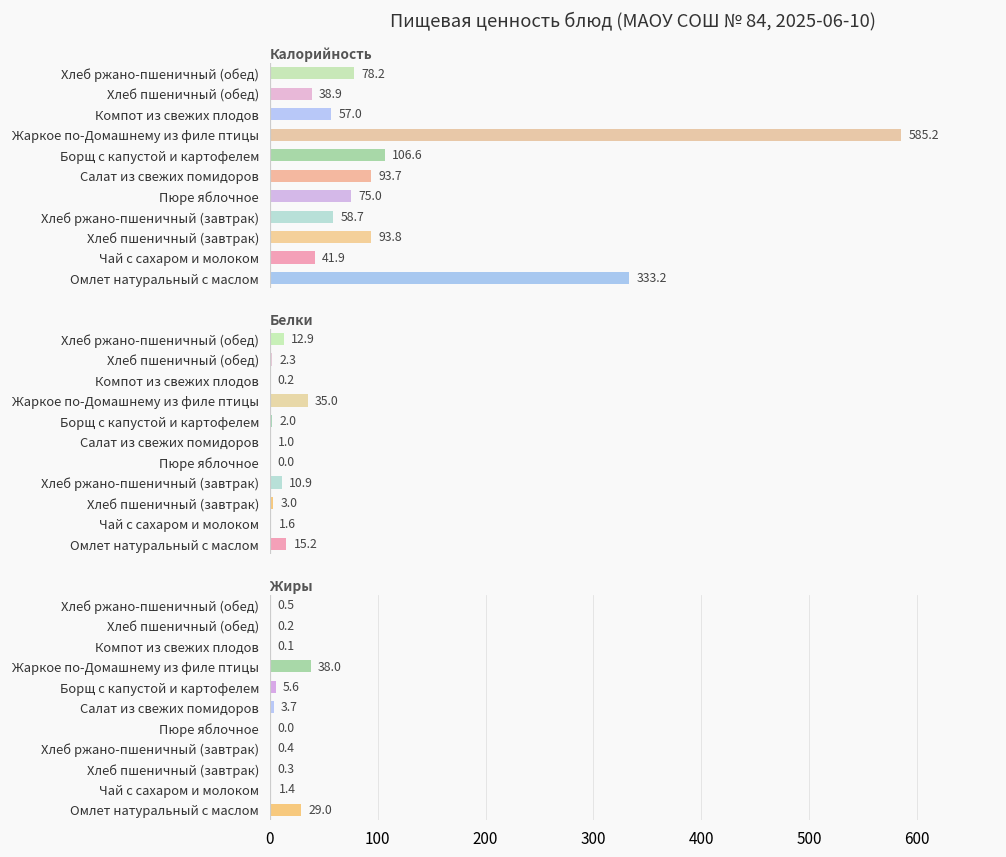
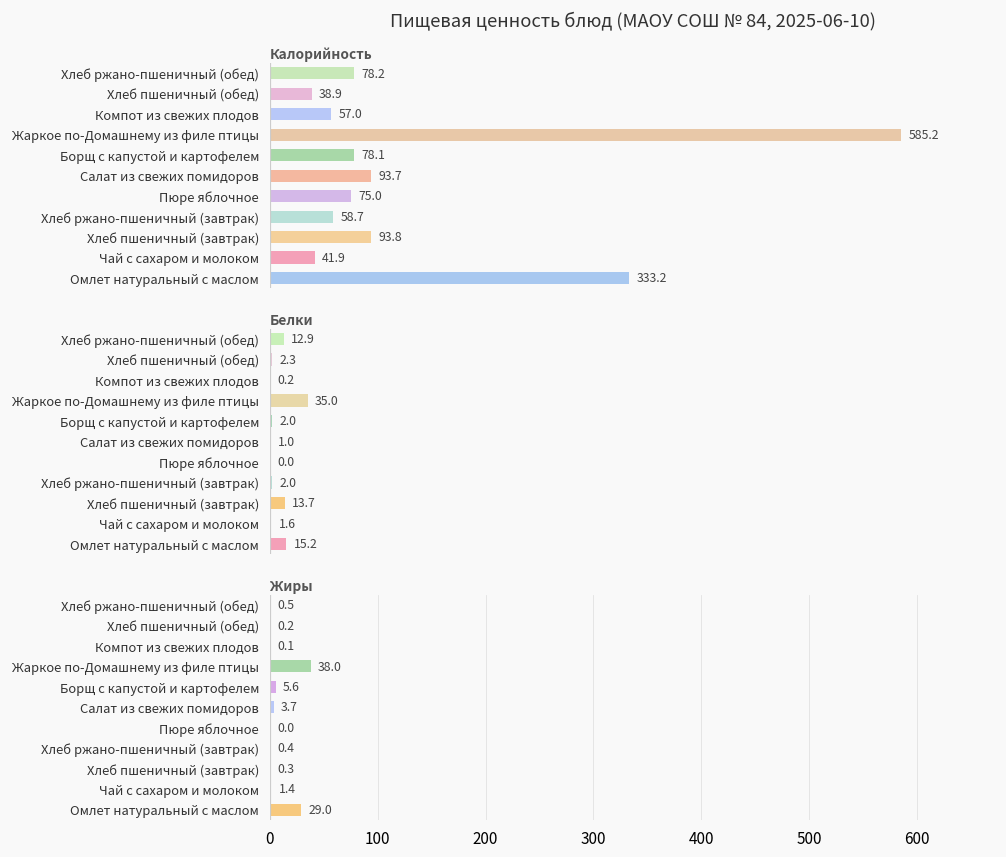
  {
    "Калорийность": {
      "Хлеб ржано-пшеничный (обед)": 78.2,
      "Хлеб пшеничный (обед)": 38.9,
      "Компот из свежих плодов": 57.0,
      "Жаркое по-Домашнему из филе птицы": 585.2,
-     "Борщ с капустой и картофелем": 106.6,
+     "Борщ с капустой и картофелем": 78.1,
      "Салат из свежих помидоров": 93.7,
      "Пюре яблочное": 75.0,
      "Хлеб ржано-пшеничный (завтрак)": 58.7,
      "Хлеб пшеничный (завтрак)": 93.8,
      "Чай с сахаром и молоком": 41.9,
      "Омлет натуральный с маслом": 333.2
    },
    "Белки": {
      "Хлеб ржано-пшеничный (обед)": 12.9,
      "Хлеб пшеничный (обед)": 2.3,
      "Компот из свежих плодов": 0.2,
      "Жаркое по-Домашнему из филе птицы": 35.0,
      "Борщ с капустой и картофелем": 2.0,
      "Салат из свежих помидоров": 1.0,
      "Пюре яблочное": 0.0,
-     "Хлеб ржано-пшеничный (завтрак)": 10.9,
-     "Хлеб пшеничный (завтрак)": 3.0,
+     "Хлеб ржано-пшеничный (завтрак)": 2.0,
+     "Хлеб пшеничный (завтрак)": 13.7,
      "Чай с сахаром и молоком": 1.6,
      "Омлет натуральный с маслом": 15.2
    },
    "Жиры": {
      "Хлеб ржано-пшеничный (обед)": 0.5,
      "Хлеб пшеничный (обед)": 0.2,
      "Компот из свежих плодов": 0.1,
      "Жаркое по-Домашнему из филе птицы": 38.0,
      "Борщ с капустой и картофелем": 5.6,
      "Салат из свежих помидоров": 3.7,
      "Пюре яблочное": 0.0,
      "Хлеб ржано-пшеничный (завтрак)": 0.4,
      "Хлеб пшеничный (завтрак)": 0.3,
      "Чай с сахаром и молоком": 1.4,
      "Омлет натуральный с маслом": 29.0
    }
  }
